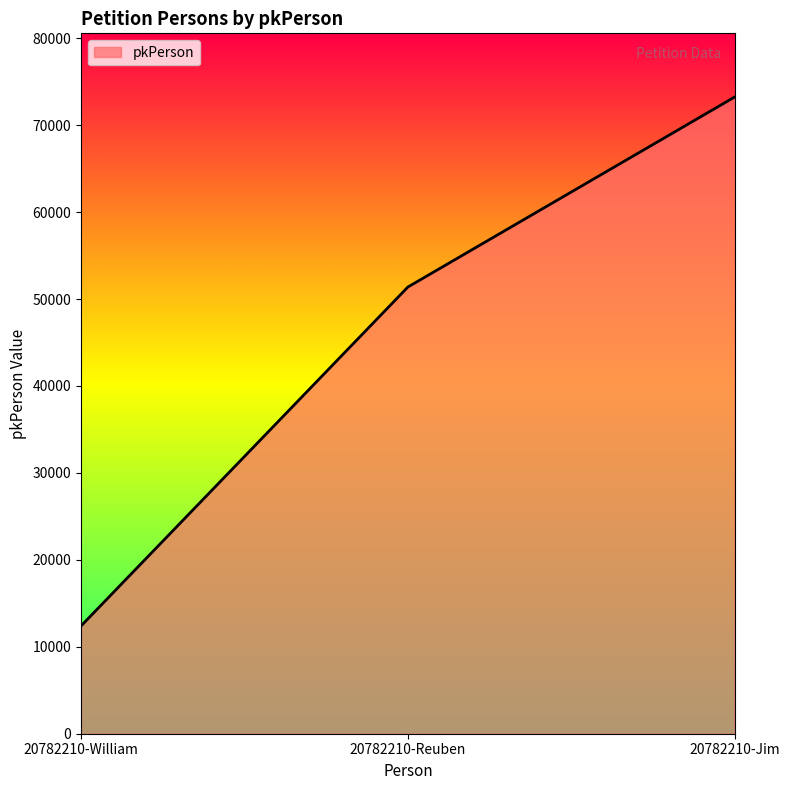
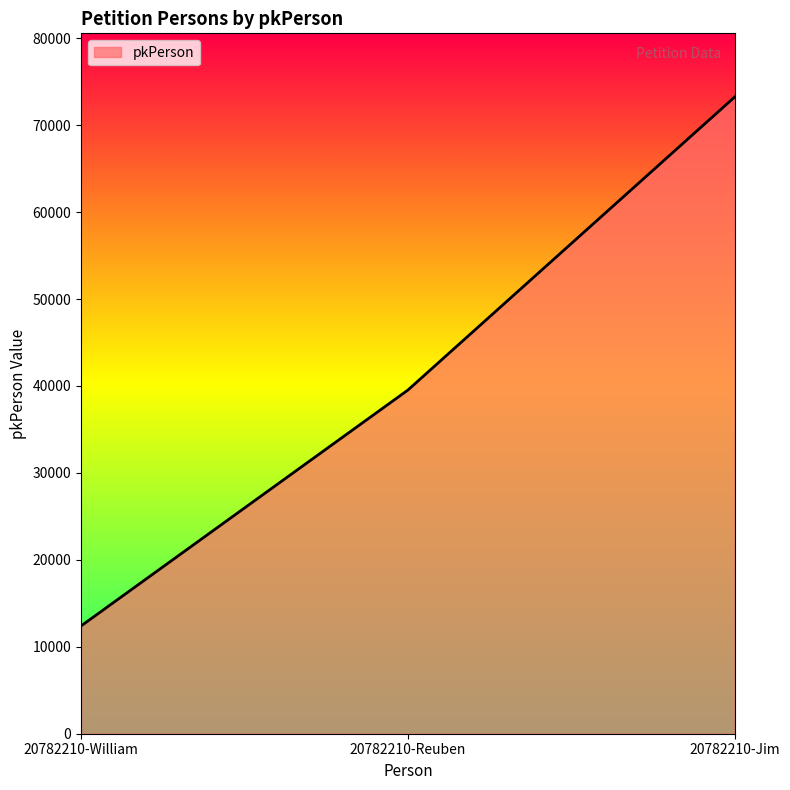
  {
    "20782210-William": 12000,
-   "20782210-Reuben": 51000,
+   "20782210-Reuben": 40000,
    "20782210-Jim": 73000
  }
